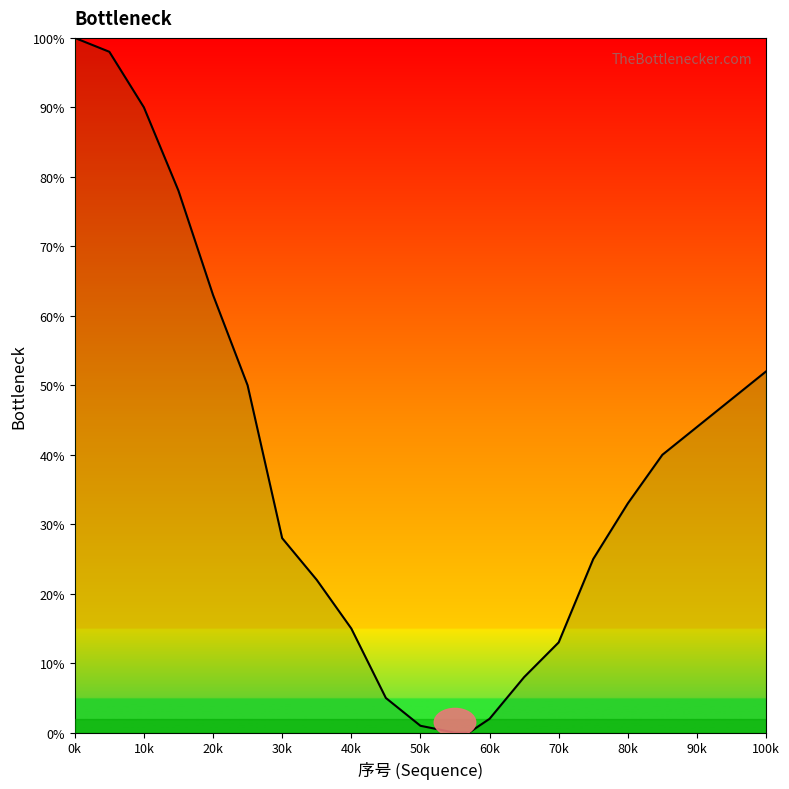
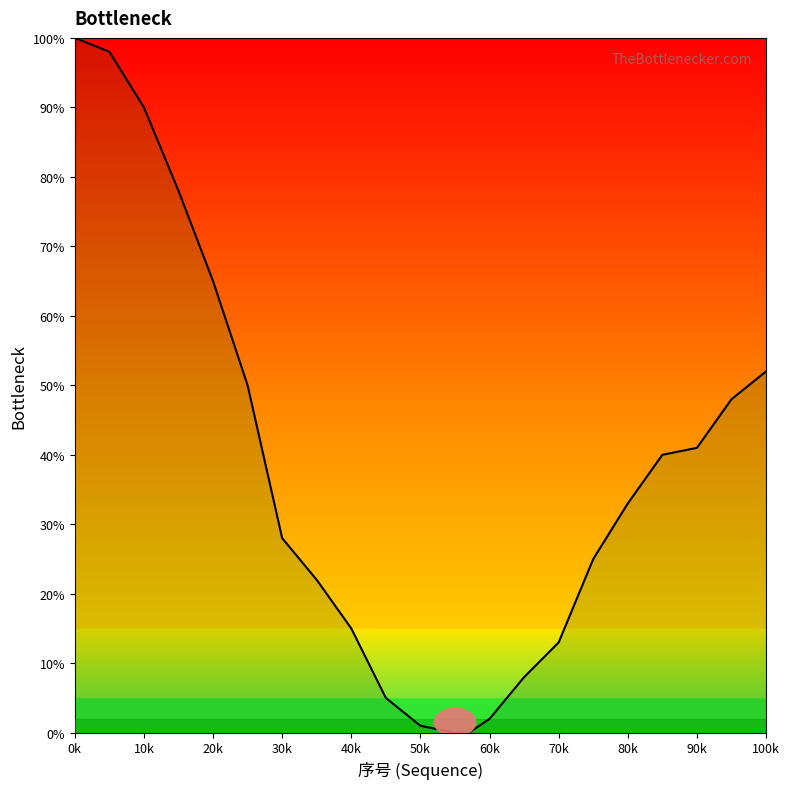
  {
    "0k": "100%",
    "10k": "90%",
-   "20k": "63%",
+   "20k": "65%",
    "30k": "28%",
    "40k": "15%",
    "70k": "13%",
    "80k": "33%",
-   "90k": "44%",
+   "90k": "41%",
    "100k": "52%"
  }
